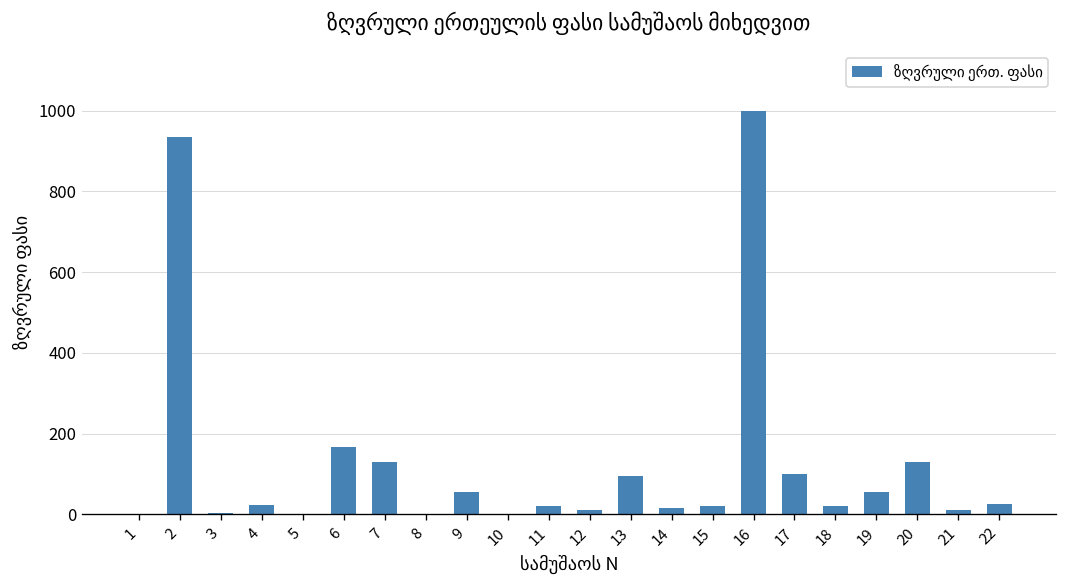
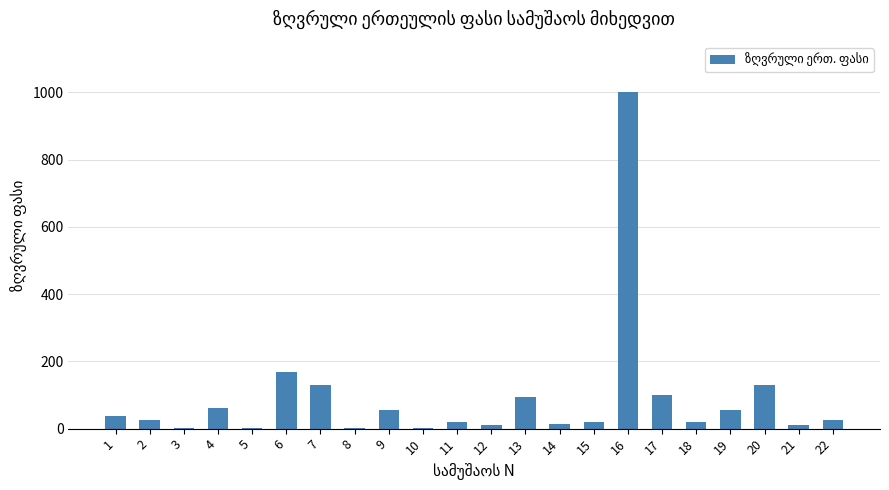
  {
-   "1": 0,
-   "2": 940,
-   "4": 20,
+   "1": 40,
+   "2": 30,
+   "4": 60,
    "6": 170,
    "7": 130,
    "9": 60,
    "11": 20,
    "12": 10,
    "13": 90,
    "14": 20,
    "15": 20,
    "16": 1000,
    "17": 100,
    "18": 20,
    "19": 60,
    "20": 130,
    "21": 10,
    "22": 30
  }
